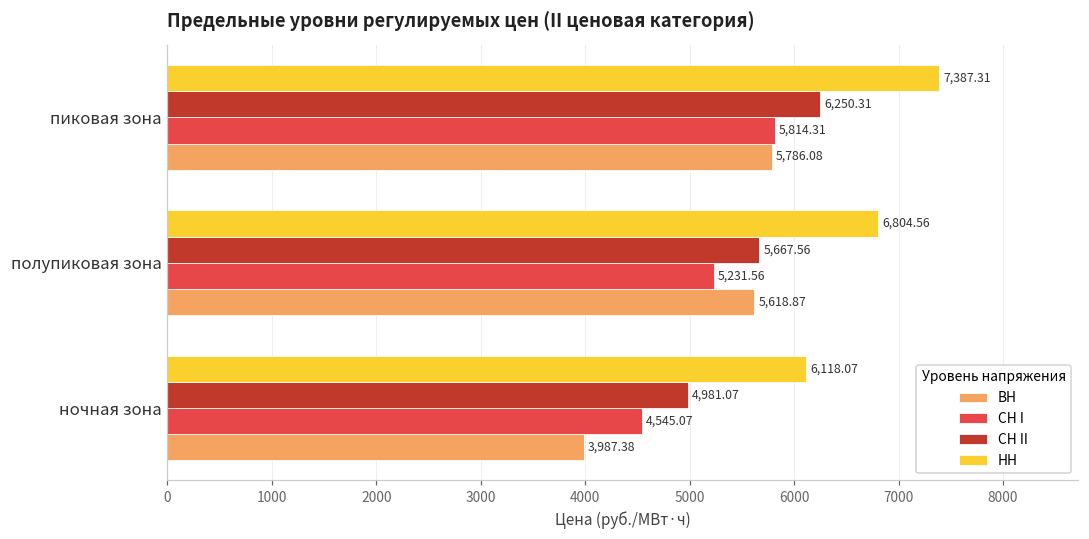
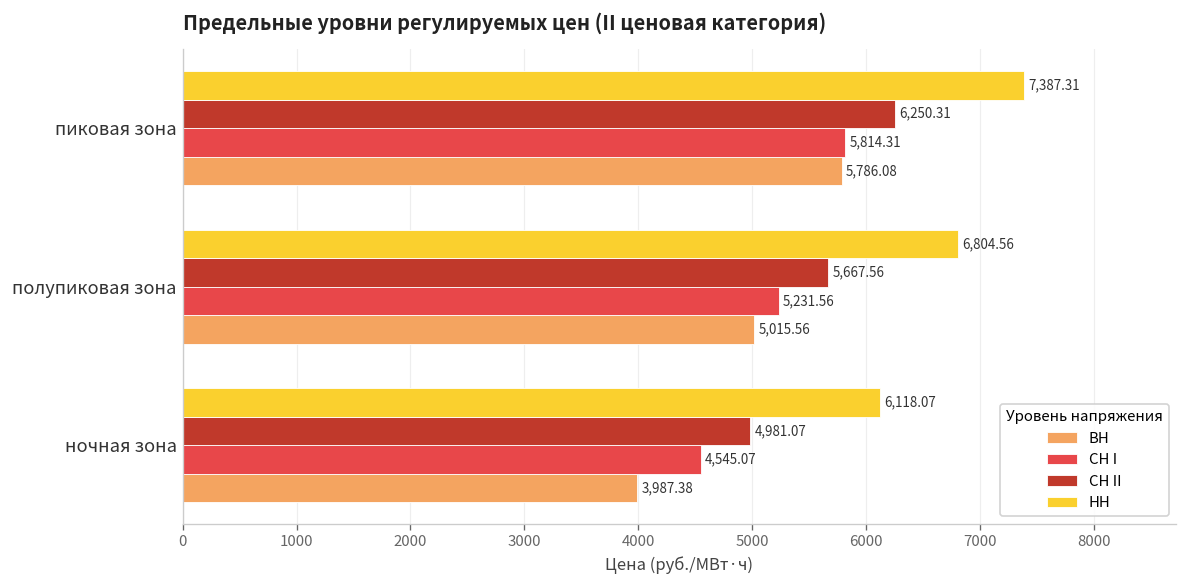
  {
    "ВН": {
      "пиковая зона": "5,786.08",
-     "полупиковая зона": "5,618.87",
+     "полупиковая зона": "5,015.56",
      "ночная зона": "3,987.38"
    },
    "НН": {
      "пиковая зона": "7,387.31",
      "полупиковая зона": "6,804.56",
      "ночная зона": "6,118.07"
    }
  }
